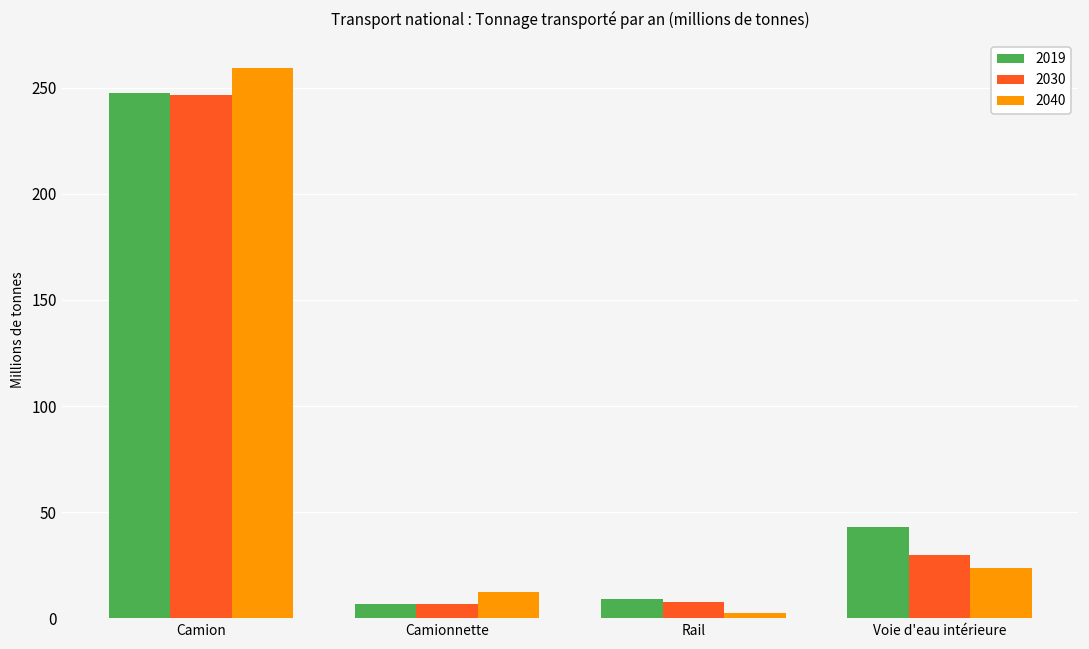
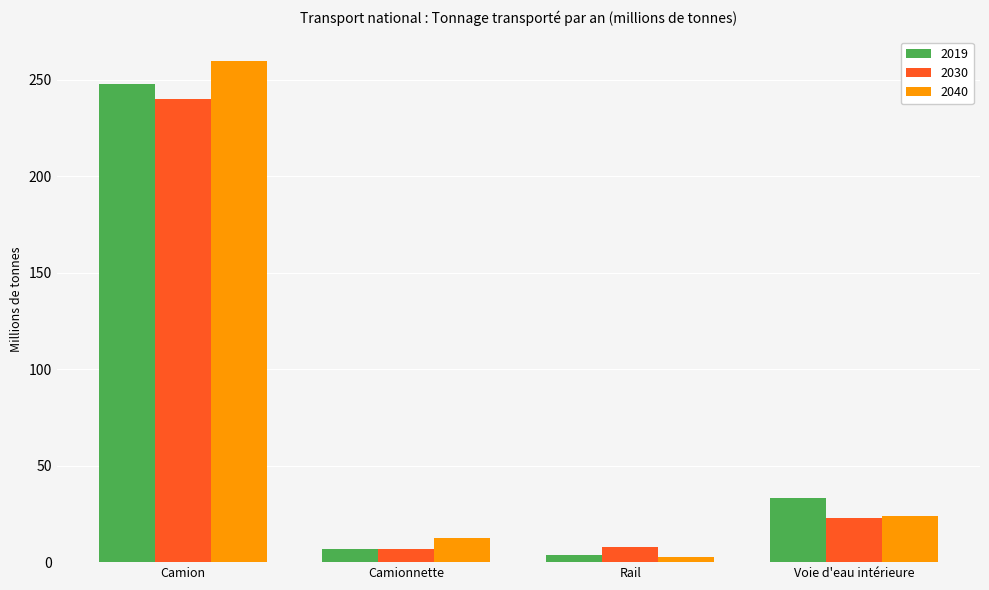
  {
    "2019": {
      "Camion": 248,
      "Camionnette": 7,
-     "Rail": 9,
-     "Voie d'eau intérieure": 43
+     "Rail": 4,
+     "Voie d'eau intérieure": 33
    },
    "2030": {
-     "Camion": 246,
+     "Camion": 240,
      "Camionnette": 7,
      "Rail": 8,
-     "Voie d'eau intérieure": 30
+     "Voie d'eau intérieure": 23
    },
    "2040": {
      "Camion": 259,
      "Camionnette": 12,
      "Rail": 3,
      "Voie d'eau intérieure": 24
    }
  }
